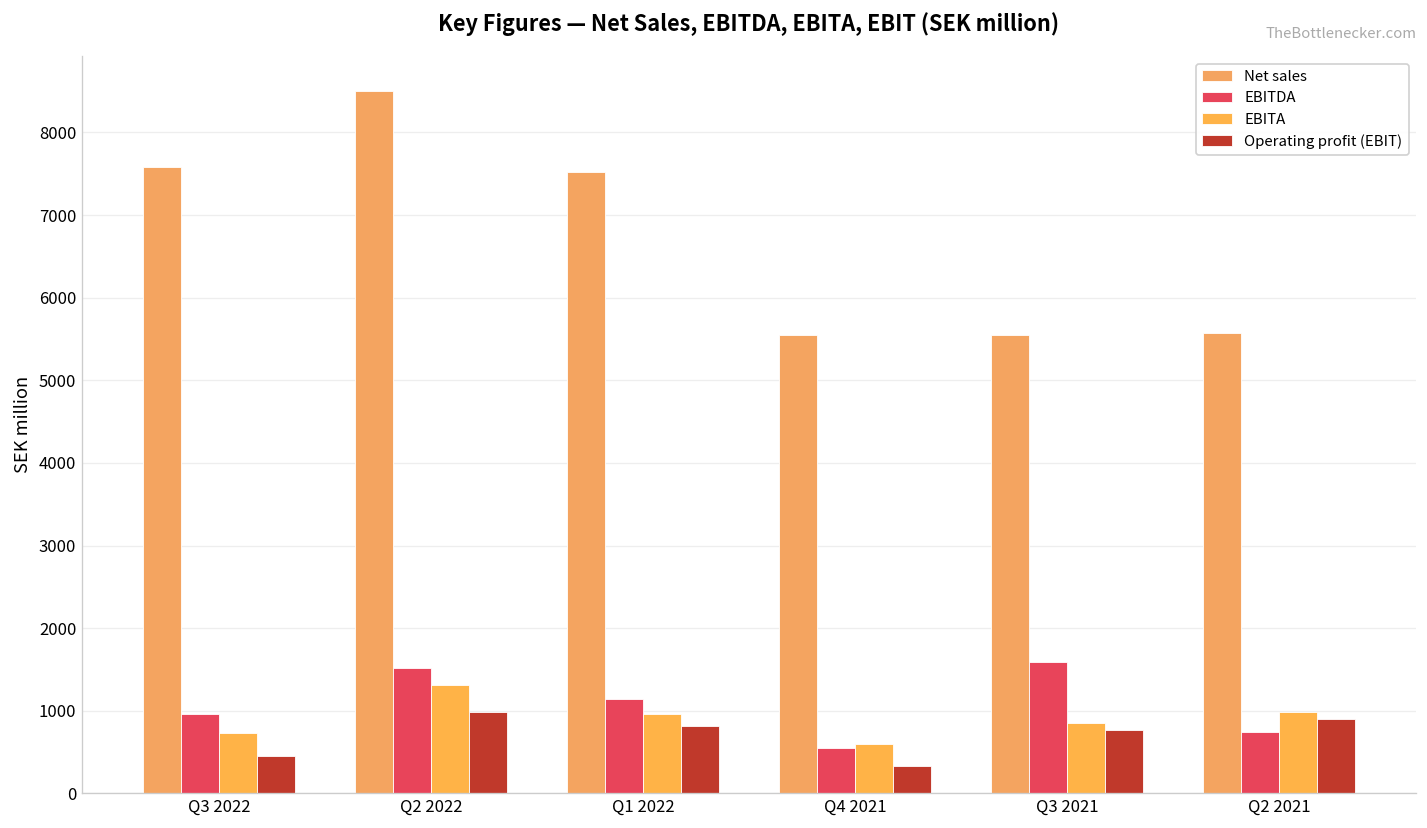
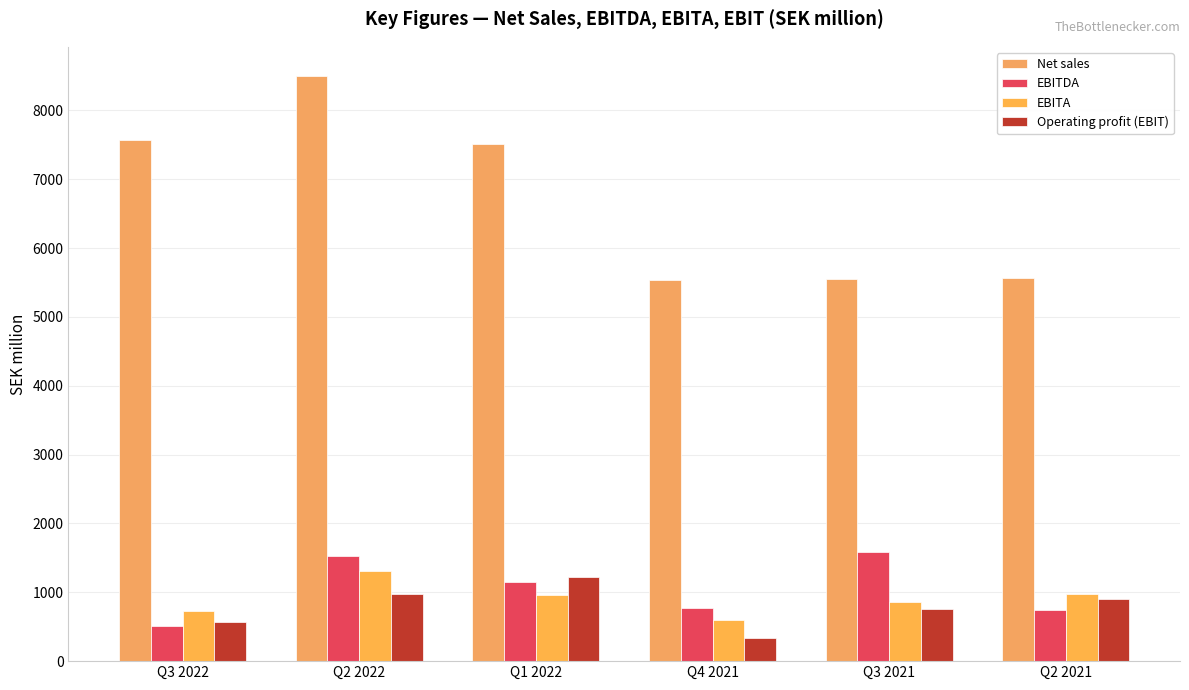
  {
    "EBITDA": {
-     "Q3 2022": 1000,
+     "Q3 2022": 500,
      "Q2 2022": 1500,
      "Q1 2022": 1100,
-     "Q4 2021": 500,
+     "Q4 2021": 800,
      "Q3 2021": 1600,
      "Q2 2021": 700
    },
    "Operating profit (EBIT)": {
-     "Q3 2022": 500,
+     "Q3 2022": 600,
      "Q2 2022": 1000,
-     "Q1 2022": 800,
+     "Q1 2022": 1200,
      "Q4 2021": 300,
      "Q3 2021": 800,
      "Q2 2021": 900
    }
  }
